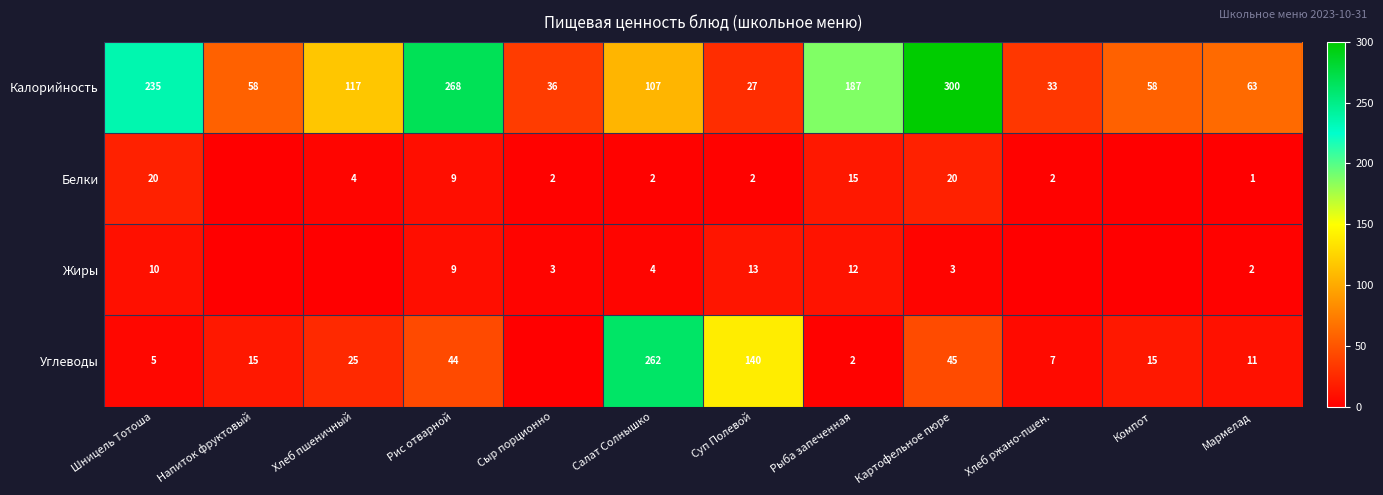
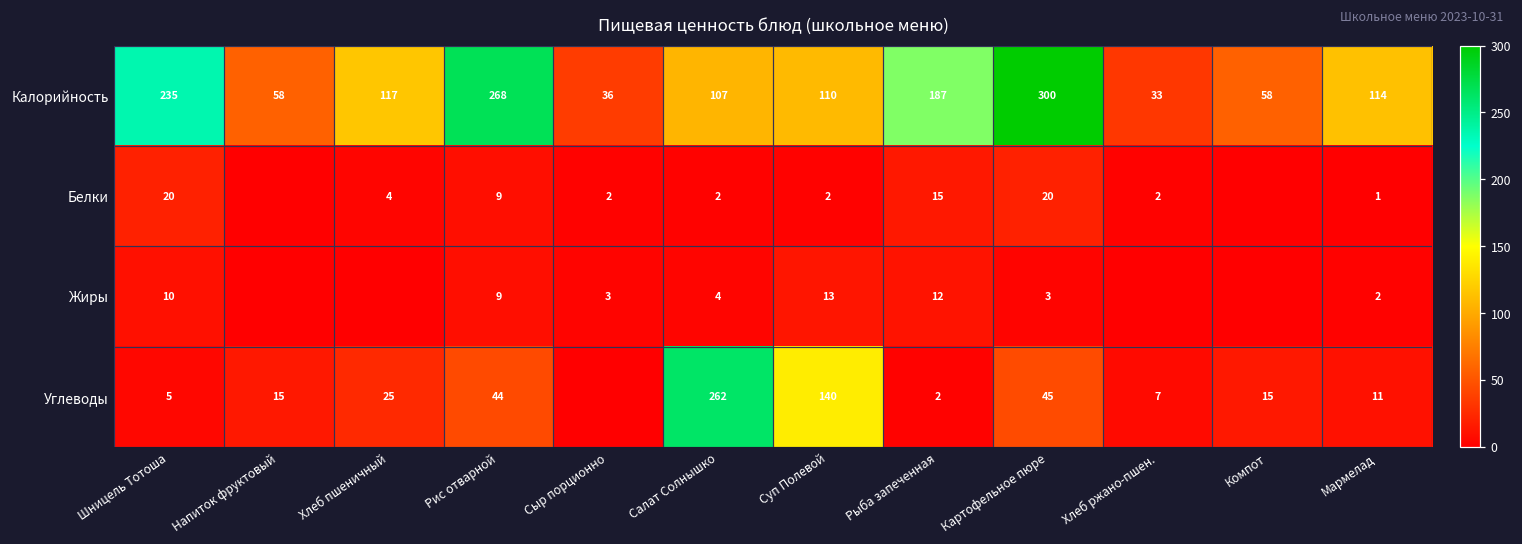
  {
    "Калорийность": {
      "Шницель Тотоша": 235,
      "Напиток фруктовый": 58,
      "Хлеб пшеничный": 117,
      "Рис отварной": 268,
      "Сыр порционно": 36,
      "Салат Солнышко": 107,
-     "Суп Полевой": 27,
+     "Суп Полевой": 110,
      "Рыба запеченная": 187,
      "Картофельное пюре": 300,
      "Хлеб ржано-пшен.": 33,
      "Компот": 58,
-     "Мармелад": 63
+     "Мармелад": 114
    },
    "Белки": {
      "Шницель Тотоша": 20,
      "Хлеб пшеничный": 4,
      "Рис отварной": 9,
      "Сыр порционно": 2,
      "Салат Солнышко": 2,
      "Суп Полевой": 2,
      "Рыба запеченная": 15,
      "Картофельное пюре": 20,
      "Хлеб ржано-пшен.": 2,
      "Мармелад": 1
    },
    "Жиры": {
      "Шницель Тотоша": 10,
      "Рис отварной": 9,
      "Сыр порционно": 3,
      "Салат Солнышко": 4,
      "Суп Полевой": 13,
      "Рыба запеченная": 12,
      "Картофельное пюре": 3,
      "Мармелад": 2
    },
    "Углеводы": {
      "Шницель Тотоша": 5,
      "Напиток фруктовый": 15,
      "Хлеб пшеничный": 25,
      "Рис отварной": 44,
      "Салат Солнышко": 262,
      "Суп Полевой": 140,
      "Рыба запеченная": 2,
      "Картофельное пюре": 45,
      "Хлеб ржано-пшен.": 7,
      "Компот": 15,
      "Мармелад": 11
    }
  }
